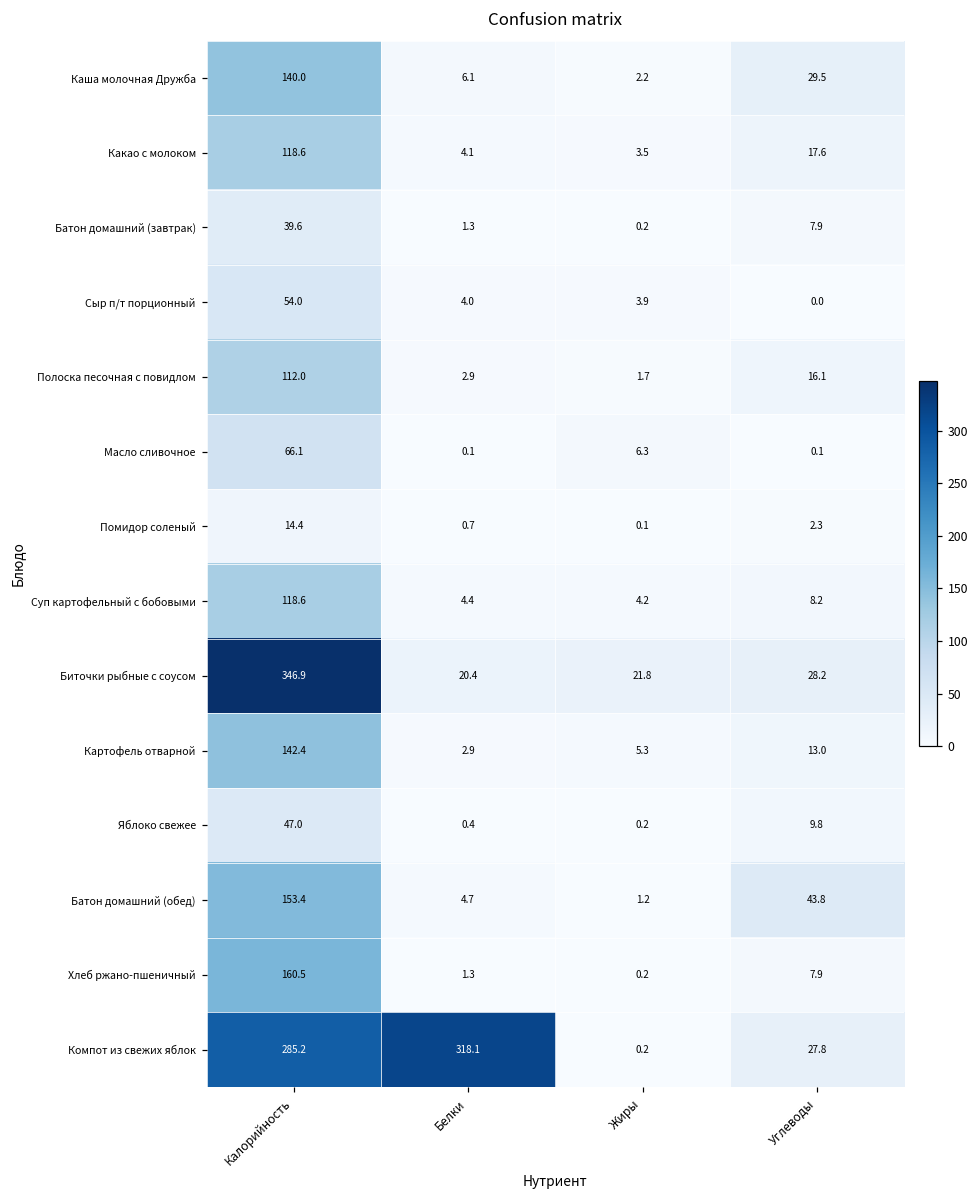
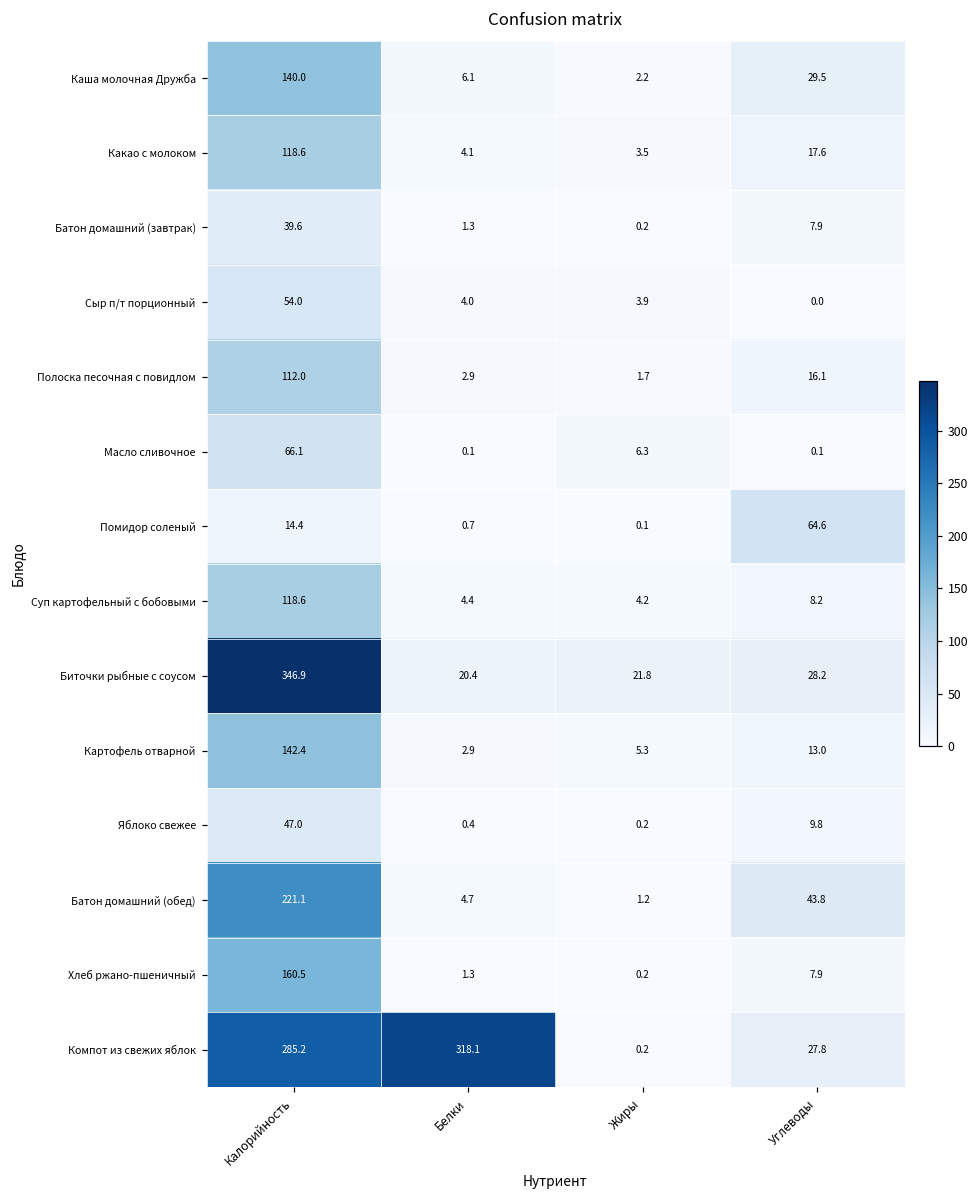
  {
    "Каша молочная Дружба": {
      "Калорийность": 140.0,
      "Белки": 6.1,
      "Жиры": 2.2,
      "Углеводы": 29.5
    },
    "Какао с молоком": {
      "Калорийность": 118.6,
      "Белки": 4.1,
      "Жиры": 3.5,
      "Углеводы": 17.6
    },
    "Батон домашний (завтрак)": {
      "Калорийность": 39.6,
      "Белки": 1.3,
      "Жиры": 0.2,
      "Углеводы": 7.9
    },
    "Сыр п/т порционный": {
      "Калорийность": 54.0,
      "Белки": 4.0,
      "Жиры": 3.9,
      "Углеводы": 0.0
    },
    "Полоска песочная с повидлом": {
      "Калорийность": 112.0,
      "Белки": 2.9,
      "Жиры": 1.7,
      "Углеводы": 16.1
    },
    "Масло сливочное": {
      "Калорийность": 66.1,
      "Белки": 0.1,
      "Жиры": 6.3,
      "Углеводы": 0.1
    },
    "Помидор соленый": {
      "Калорийность": 14.4,
      "Белки": 0.7,
      "Жиры": 0.1,
-     "Углеводы": 2.3
+     "Углеводы": 64.6
    },
    "Суп картофельный с бобовыми": {
      "Калорийность": 118.6,
      "Белки": 4.4,
      "Жиры": 4.2,
      "Углеводы": 8.2
    },
    "Биточки рыбные с соусом": {
      "Калорийность": 346.9,
      "Белки": 20.4,
      "Жиры": 21.8,
      "Углеводы": 28.2
    },
    "Картофель отварной": {
      "Калорийность": 142.4,
      "Белки": 2.9,
      "Жиры": 5.3,
      "Углеводы": 13.0
    },
    "Яблоко свежее": {
      "Калорийность": 47.0,
      "Белки": 0.4,
      "Жиры": 0.2,
      "Углеводы": 9.8
    },
    "Батон домашний (обед)": {
-     "Калорийность": 153.4,
+     "Калорийность": 221.1,
      "Белки": 4.7,
      "Жиры": 1.2,
      "Углеводы": 43.8
    },
    "Хлеб ржано-пшеничный": {
      "Калорийность": 160.5,
      "Белки": 1.3,
      "Жиры": 0.2,
      "Углеводы": 7.9
    },
    "Компот из свежих яблок": {
      "Калорийность": 285.2,
      "Белки": 318.1,
      "Жиры": 0.2,
      "Углеводы": 27.8
    }
  }
